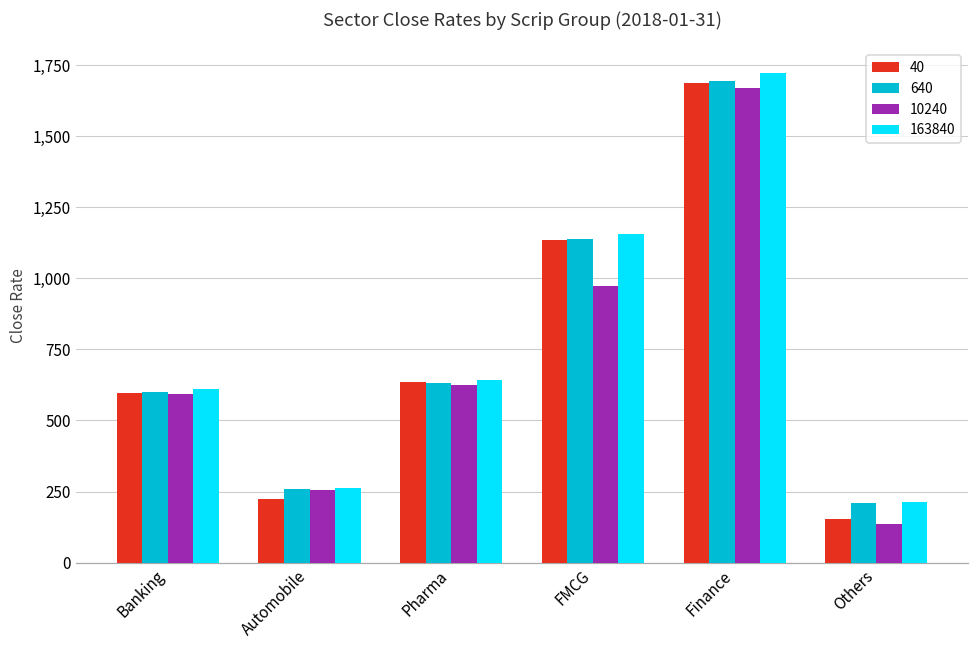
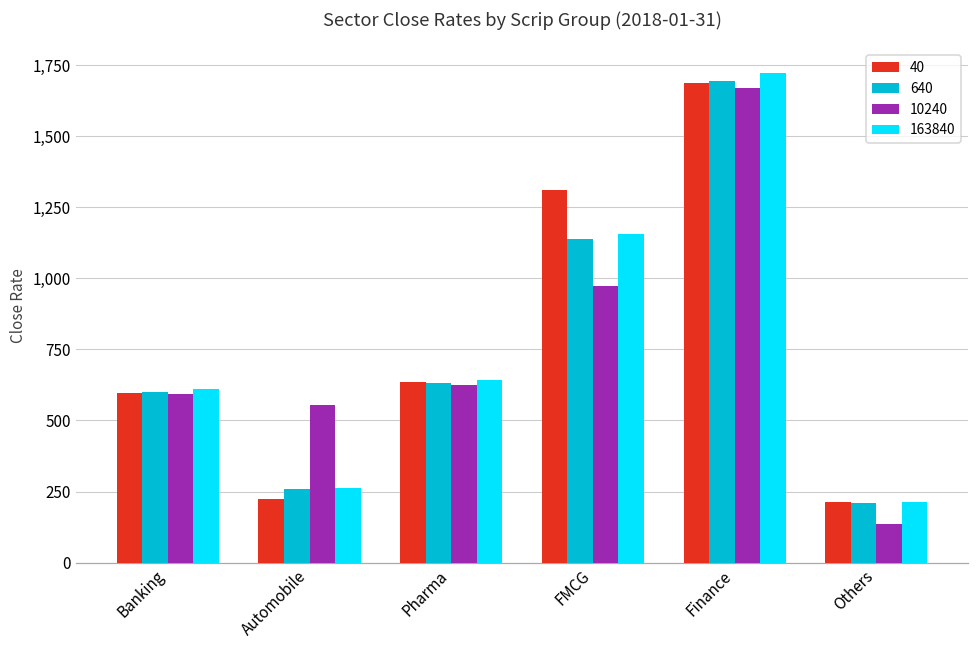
  {
    "40": {
      "Banking": "600",
      "Automobile": "220",
      "Pharma": "630",
-     "FMCG": "1,130",
+     "FMCG": "1,310",
      "Finance": "1,690",
-     "Others": "150"
+     "Others": "210"
    },
    "10240": {
      "Banking": "590",
-     "Automobile": "250",
+     "Automobile": "560",
      "Pharma": "630",
      "FMCG": "970",
      "Finance": "1,670",
      "Others": "140"
    }
  }
